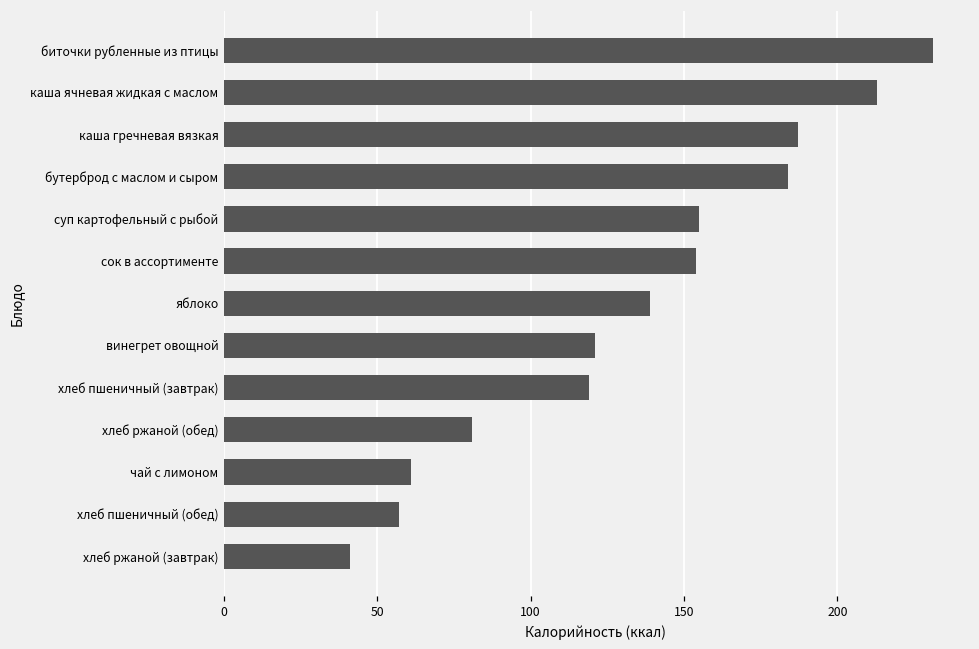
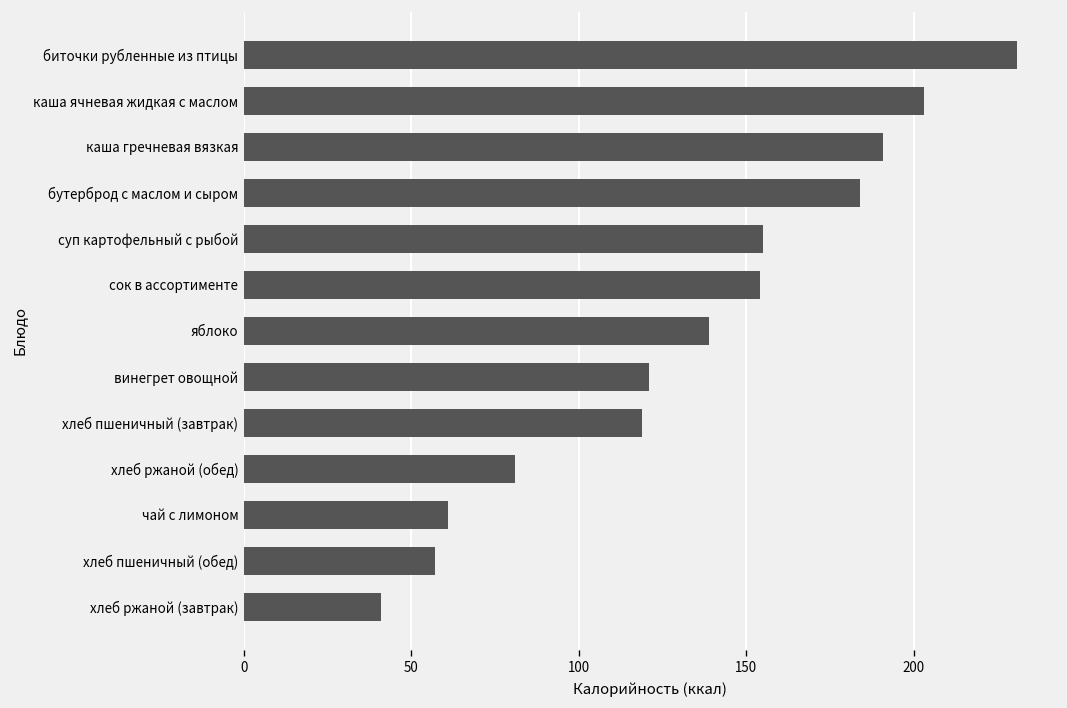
  {
    "биточки рубленные из птицы": 231,
-   "каша ячневая жидкая с маслом": 213,
-   "каша гречневая вязкая": 187,
+   "каша ячневая жидкая с маслом": 203,
+   "каша гречневая вязкая": 191,
    "бутерброд с маслом и сыром": 184,
    "суп картофельный с рыбой": 155,
    "сок в ассортименте": 154,
    "яблоко": 139,
    "винегрет овощной": 121,
    "хлеб пшеничный (завтрак)": 119,
    "хлеб ржаной (обед)": 81,
    "чай с лимоном": 61,
    "хлеб пшеничный (обед)": 57,
    "хлеб ржаной (завтрак)": 41
  }
